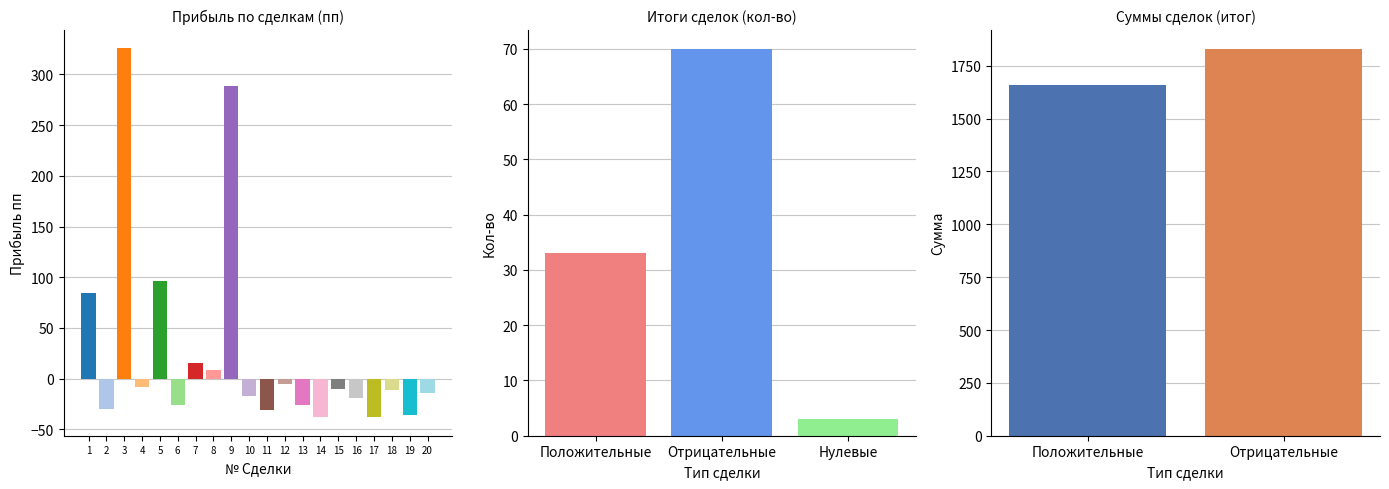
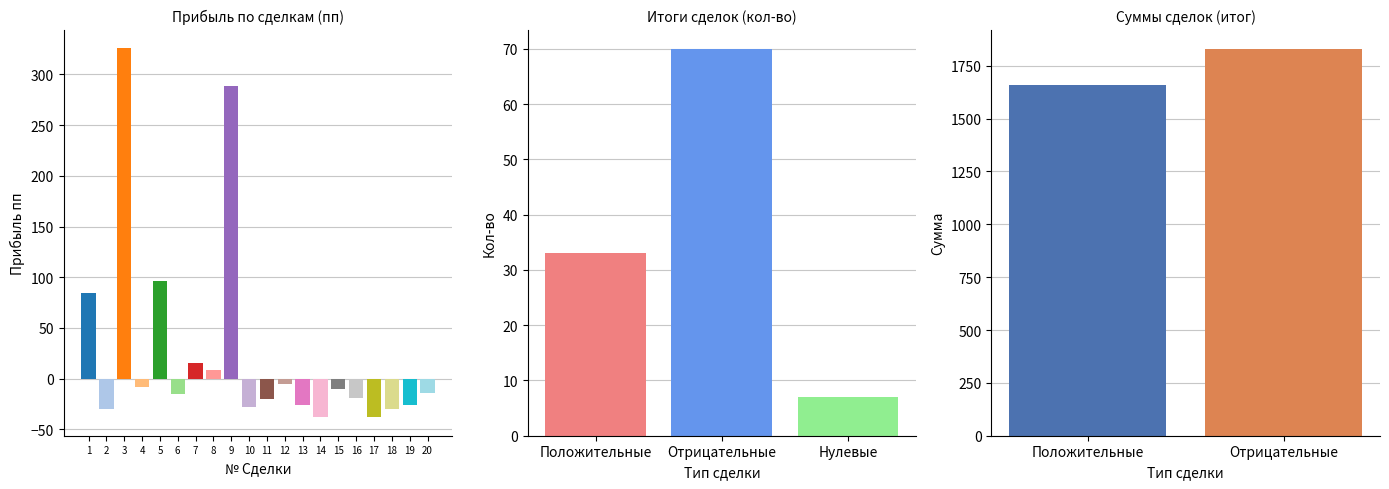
  {
    "Прибыль по сделкам (пп)": {
      "1": 84,
      "2": -30,
      "3": 326,
      "4": -8,
      "5": 96,
-     "6": -26,
+     "6": -15,
      "7": 15,
      "8": 9,
      "9": 289,
-     "10": -17,
-     "11": -31,
+     "10": -28,
+     "11": -20,
      "12": -5,
      "13": -26,
      "14": -38,
      "15": -10,
      "16": -19,
      "17": -38,
-     "18": -11,
-     "19": -36,
+     "18": -30,
+     "19": -26,
      "20": -14
    },
    "Итоги сделок (кол-во)": {
      "Положительные": 33,
      "Отрицательные": 70,
-     "Нулевые": 3
+     "Нулевые": 7
    },
    "Суммы сделок (итог)": {
      "Положительные": 1660,
      "Отрицательные": 1830
    }
  }
